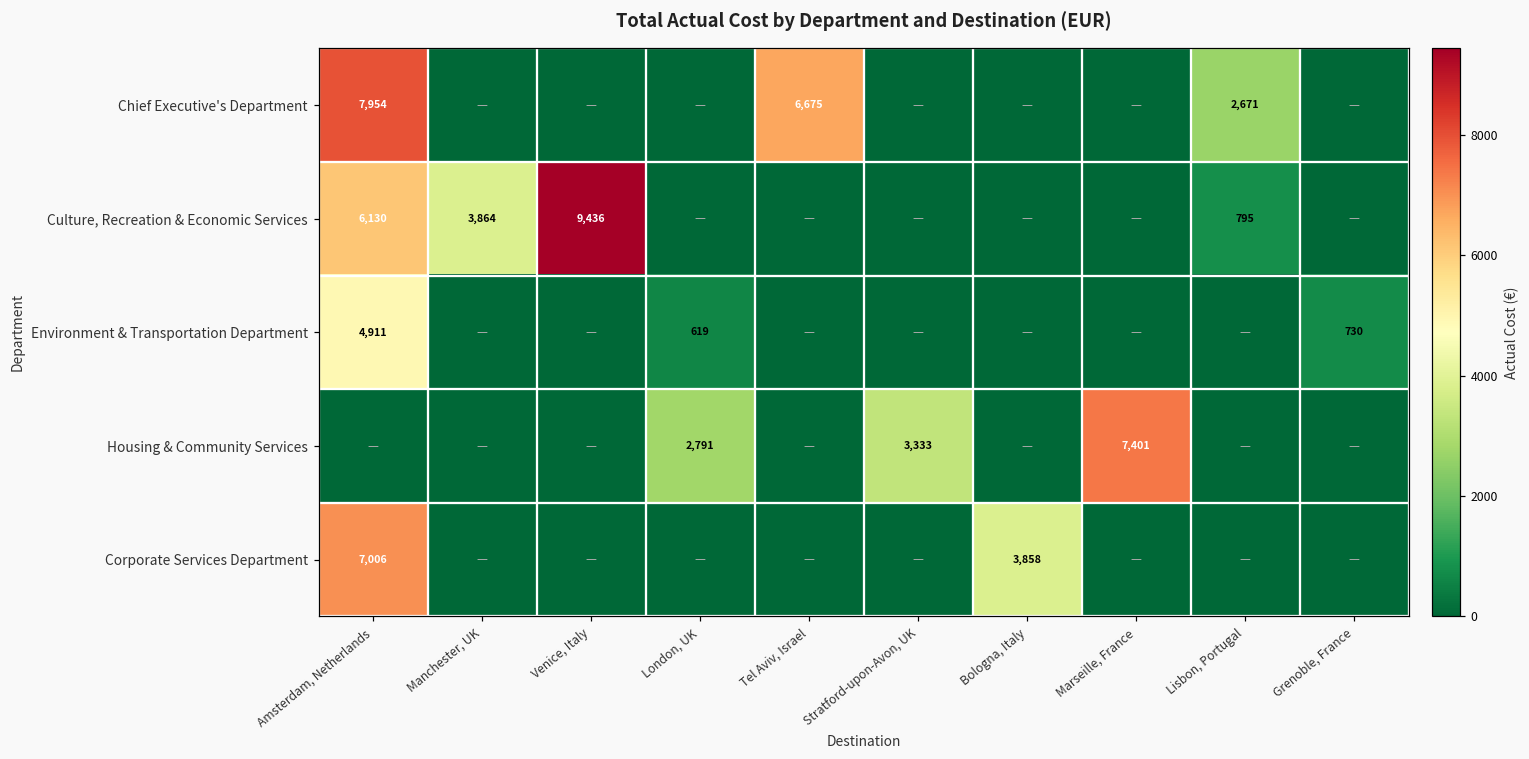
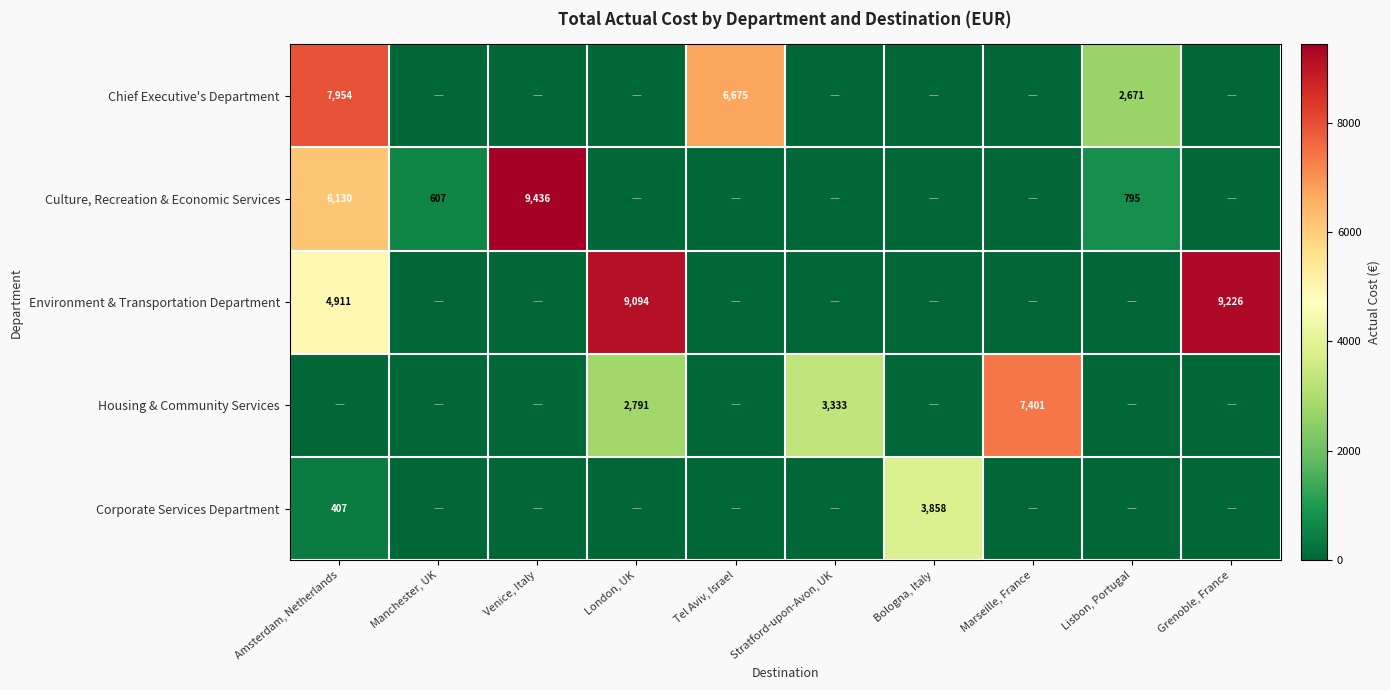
  {
    "Chief Executive's Department": {
      "Amsterdam, Netherlands": "7,954",
      "Tel Aviv, Israel": "6,675",
      "Lisbon, Portugal": "2,671"
    },
    "Culture, Recreation & Economic Services": {
      "Amsterdam, Netherlands": "6,130",
-     "Manchester, UK": "3,864",
+     "Manchester, UK": "607",
      "Venice, Italy": "9,436",
      "Lisbon, Portugal": "795"
    },
    "Environment & Transportation Department": {
      "Amsterdam, Netherlands": "4,911",
-     "London, UK": "619",
-     "Grenoble, France": "730"
+     "London, UK": "9,094",
+     "Grenoble, France": "9,226"
    },
    "Housing & Community Services": {
      "London, UK": "2,791",
      "Stratford-upon-Avon, UK": "3,333",
      "Marseille, France": "7,401"
    },
    "Corporate Services Department": {
-     "Amsterdam, Netherlands": "7,006",
+     "Amsterdam, Netherlands": "407",
      "Bologna, Italy": "3,858"
    }
  }
